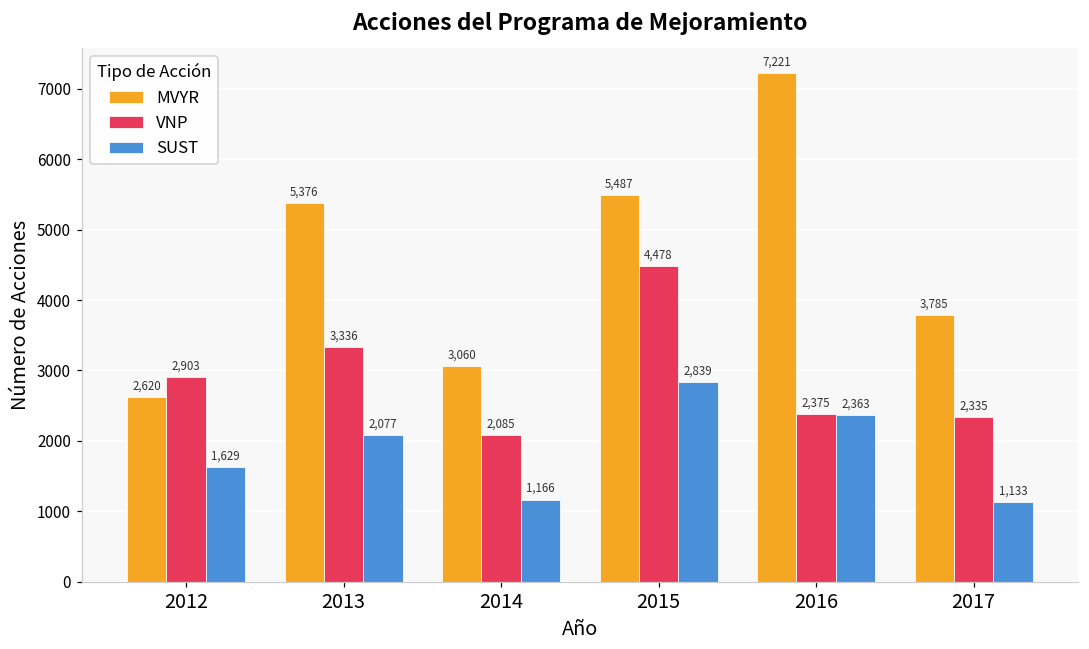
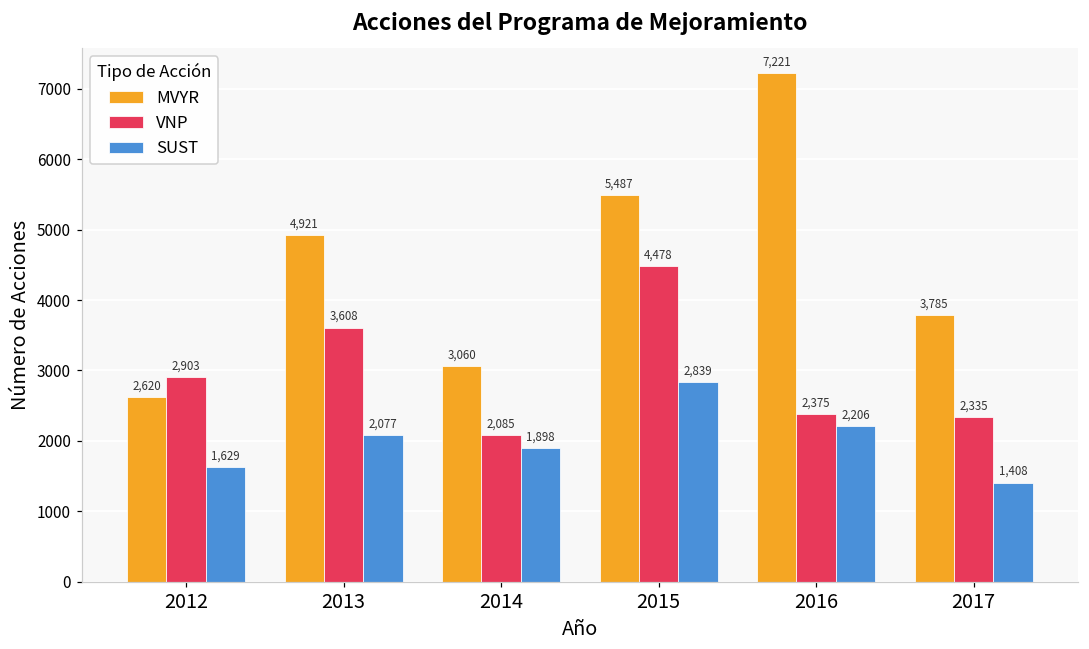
  {
    "MVYR": {
      "2012": "2,620",
-     "2013": "5,376",
+     "2013": "4,921",
      "2014": "3,060",
      "2015": "5,487",
      "2016": "7,221",
      "2017": "3,785"
    },
    "VNP": {
      "2012": "2,903",
-     "2013": "3,336",
+     "2013": "3,608",
      "2014": "2,085",
      "2015": "4,478",
      "2016": "2,375",
      "2017": "2,335"
    },
    "SUST": {
      "2012": "1,629",
      "2013": "2,077",
-     "2014": "1,166",
+     "2014": "1,898",
      "2015": "2,839",
-     "2016": "2,363",
-     "2017": "1,133"
+     "2016": "2,206",
+     "2017": "1,408"
    }
  }
